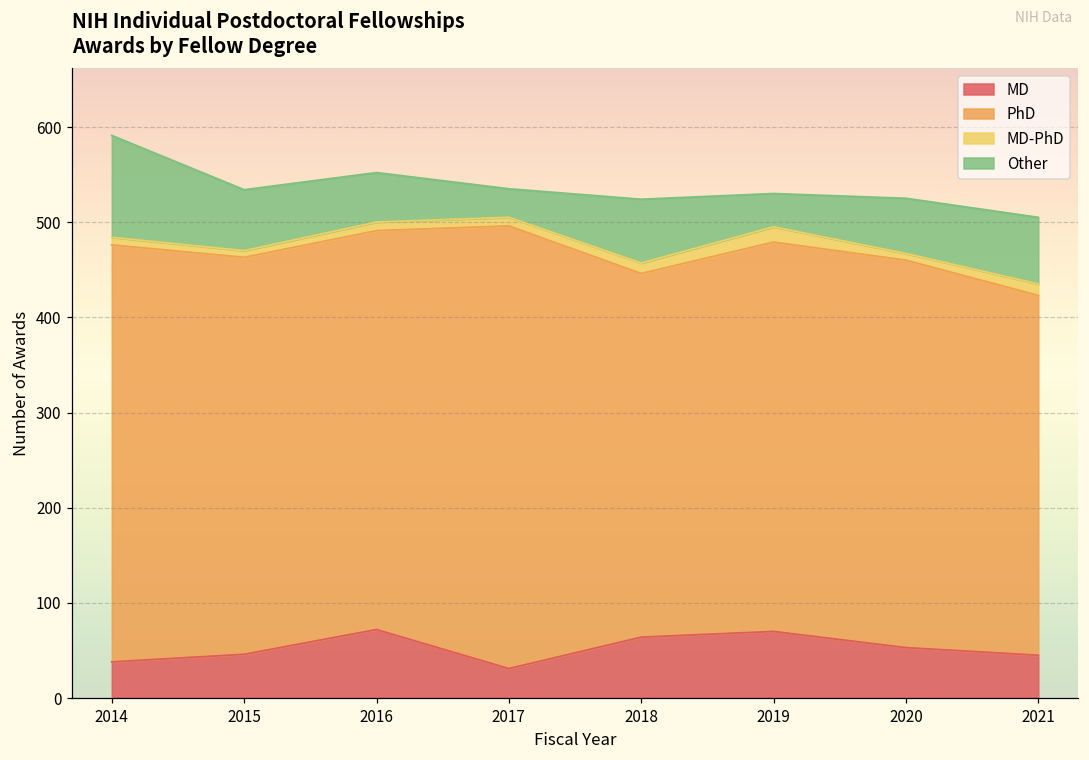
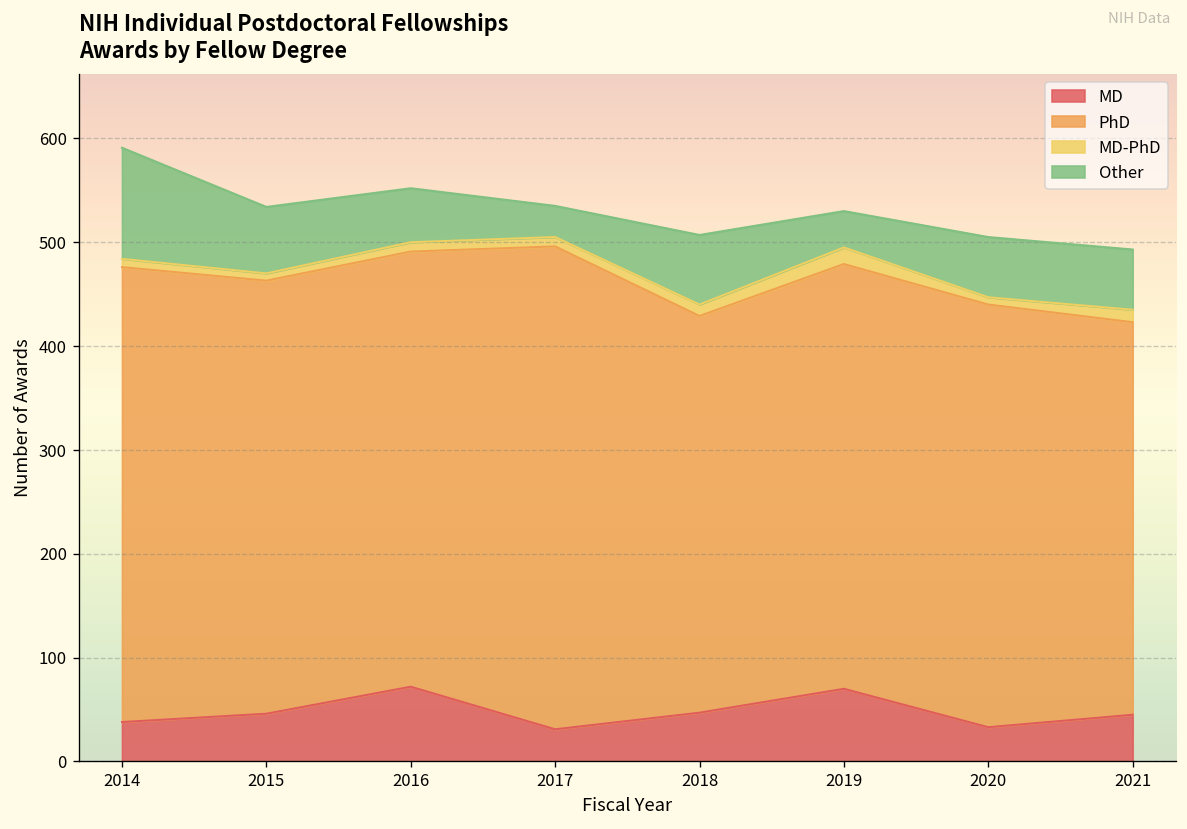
  {
    "MD": {
      "2014": 40,
      "2015": 50,
      "2016": 70,
      "2017": 30,
-     "2018": 60,
+     "2018": 50,
      "2019": 70,
-     "2020": 50,
+     "2020": 30,
      "2021": 50
    },
    "Other": {
      "2014": 110,
      "2015": 60,
      "2016": 50,
      "2017": 30,
      "2018": 70,
      "2019": 40,
      "2020": 60,
-     "2021": 70
+     "2021": 60
    }
  }
